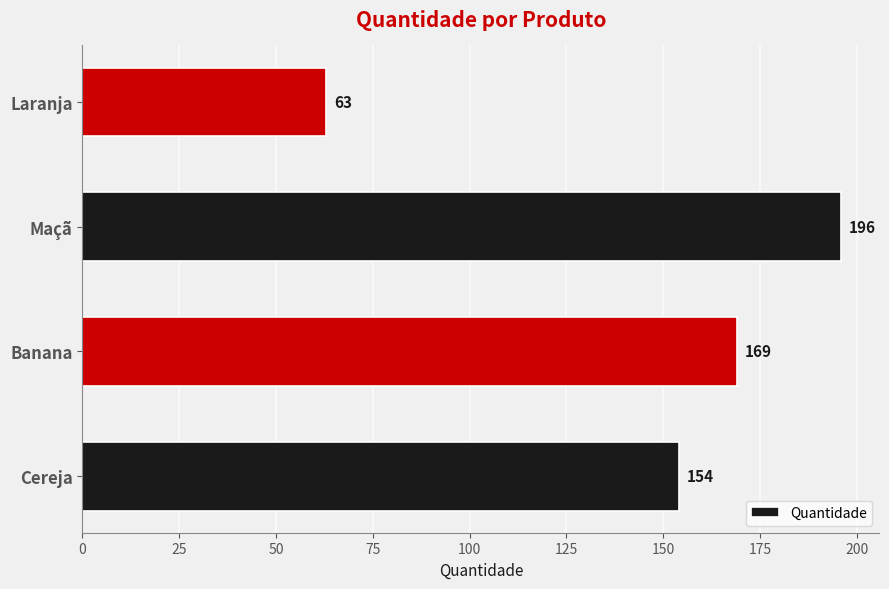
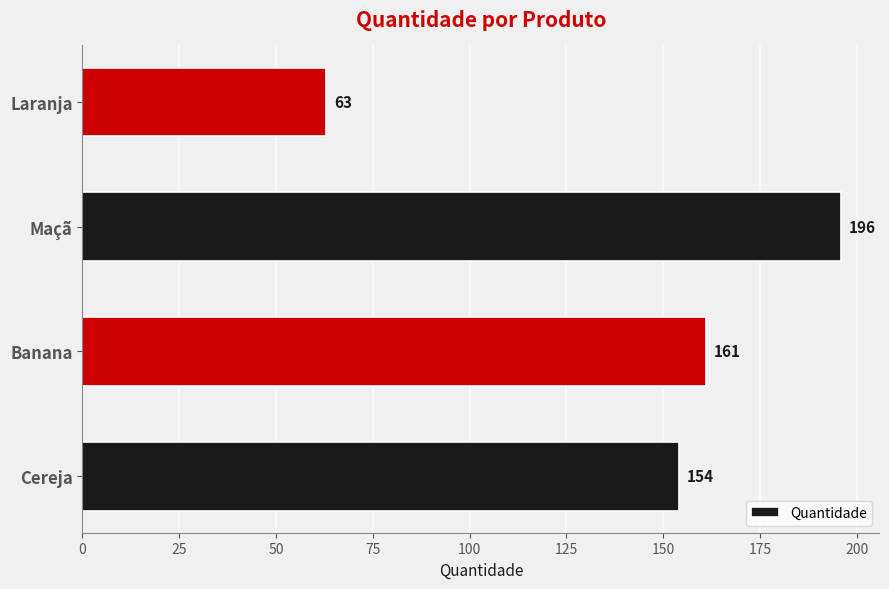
  {
    "Laranja": 63,
    "Maçã": 196,
-   "Banana": 169,
+   "Banana": 161,
    "Cereja": 154
  }
